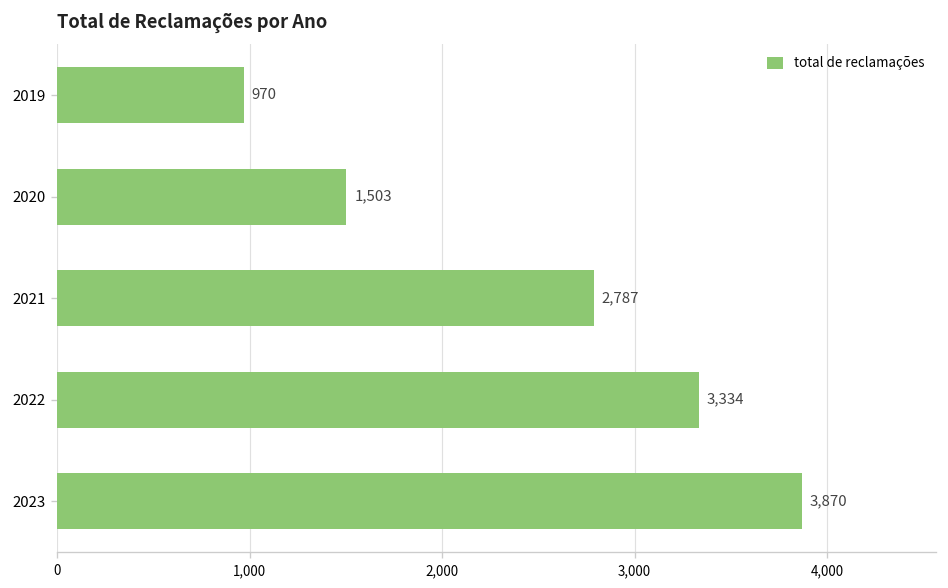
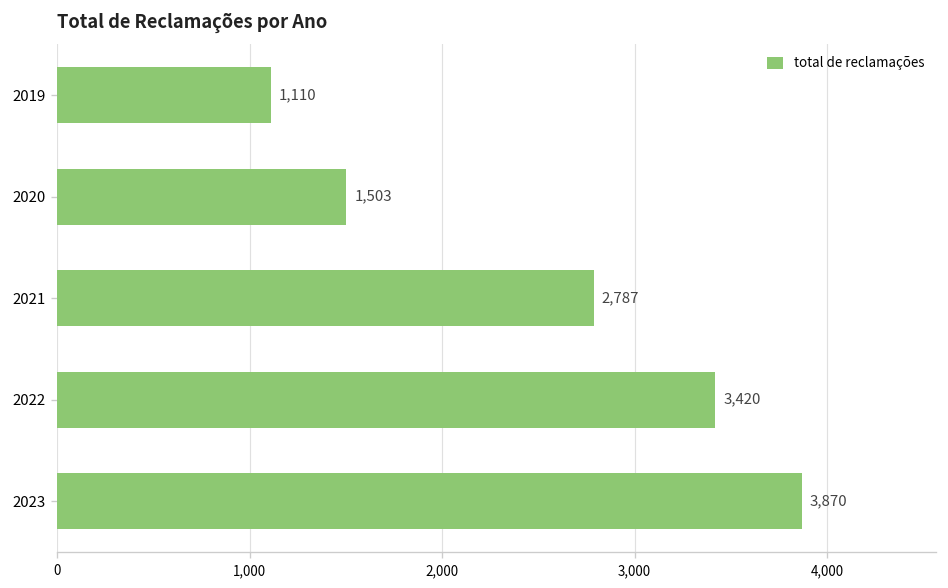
  {
-   "2019": "970",
+   "2019": "1,110",
    "2020": "1,503",
    "2021": "2,787",
-   "2022": "3,334",
+   "2022": "3,420",
    "2023": "3,870"
  }
